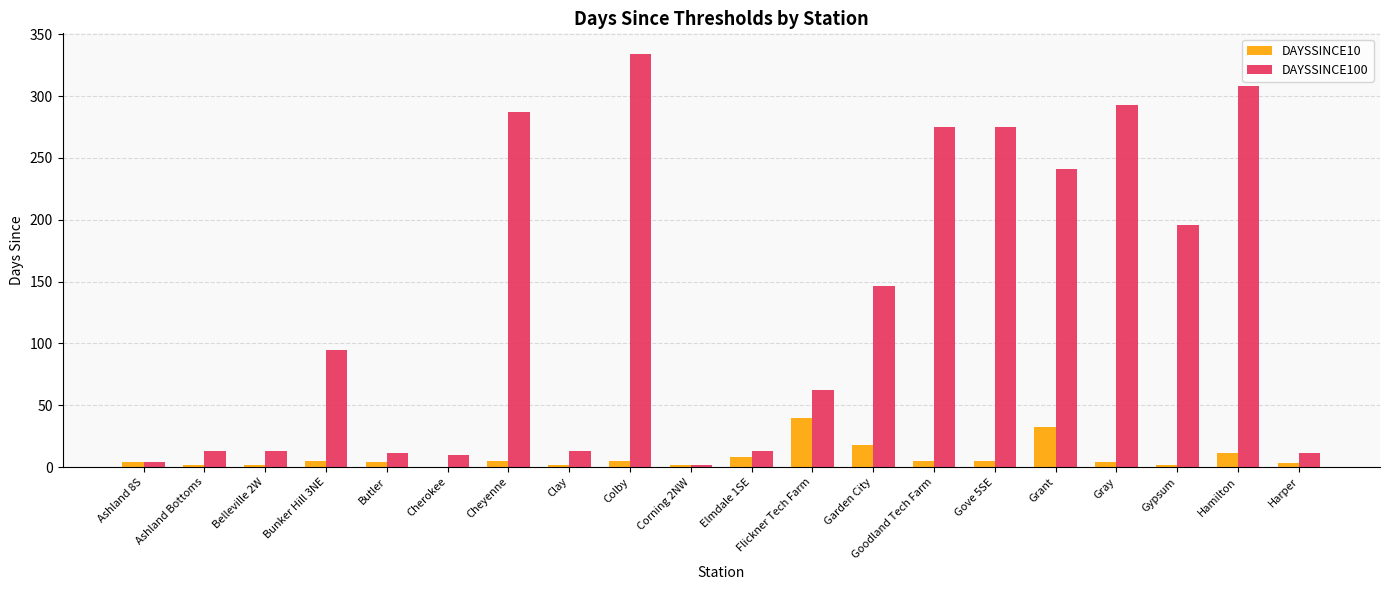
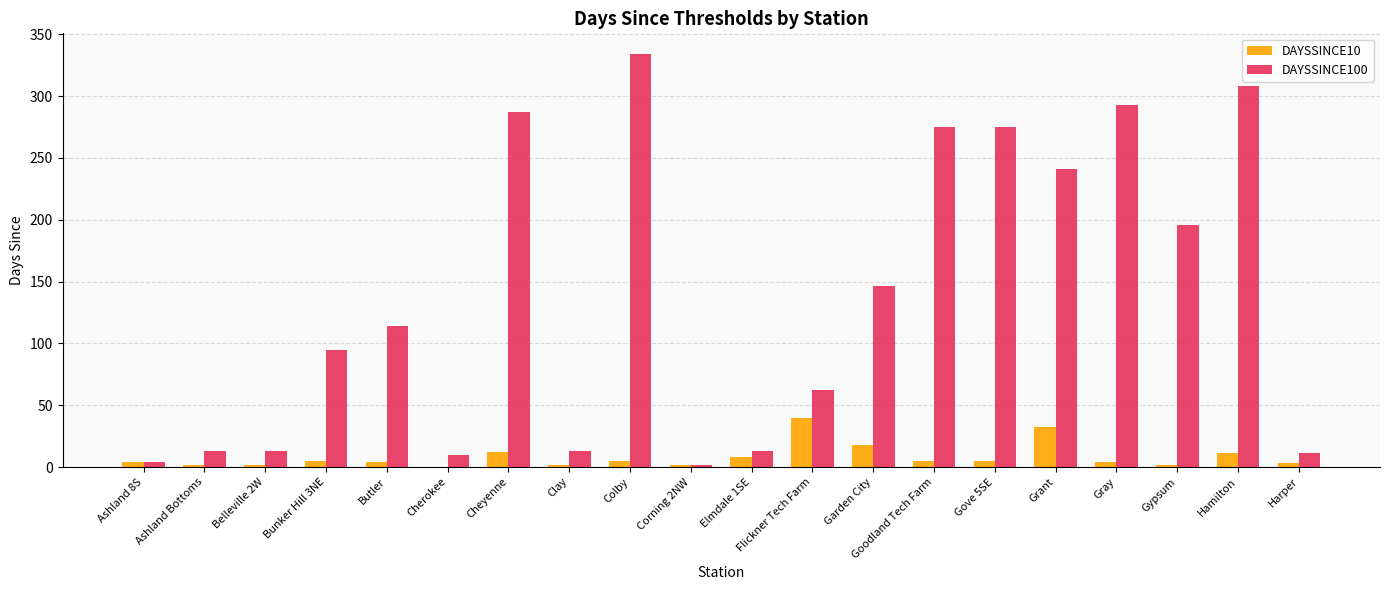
  {
    "DAYSSINCE10": {
      "Ashland 8S": 4,
      "Bunker Hill 3NE": 5,
      "Butler": 4,
      "Cherokee": 0,
-     "Cheyenne": 5,
+     "Cheyenne": 12,
      "Colby": 5,
      "Elmdale 1SE": 8,
      "Flickner Tech Farm": 40,
      "Garden City": 18,
      "Goodland Tech Farm": 5,
      "Gove 5SE": 5,
      "Grant": 32,
      "Gray": 4,
      "Hamilton": 11,
      "Harper": 3
    },
    "DAYSSINCE100": {
      "Ashland 8S": 4,
      "Ashland Bottoms": 13,
      "Belleville 2W": 13,
      "Bunker Hill 3NE": 95,
-     "Butler": 11,
+     "Butler": 114,
      "Cherokee": 10,
      "Cheyenne": 287,
      "Clay": 13,
      "Colby": 334,
      "Elmdale 1SE": 13,
      "Flickner Tech Farm": 62,
      "Garden City": 146,
      "Goodland Tech Farm": 275,
      "Gove 5SE": 275,
      "Grant": 241,
      "Gray": 293,
      "Gypsum": 196,
      "Hamilton": 308,
      "Harper": 11
    }
  }
